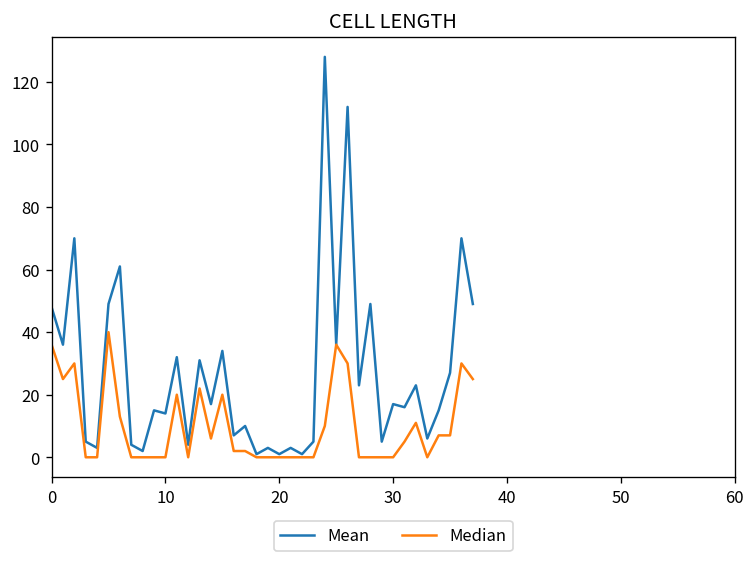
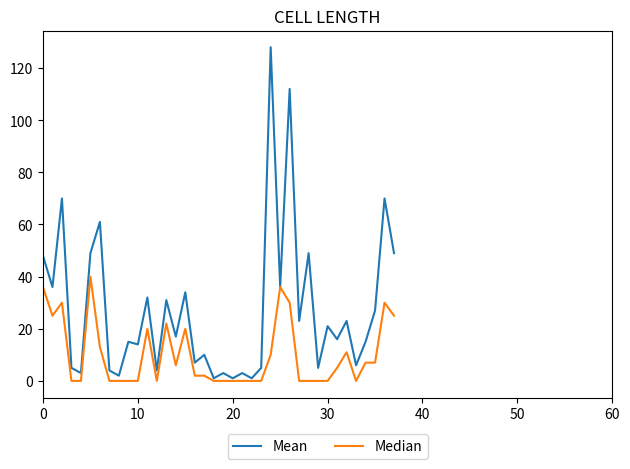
  {
    "Mean": {
      "0": 48,
      "10": 14,
      "20": 1,
-     "30": 17
+     "30": 21
    },
    "Median": {
      "0": 36,
      "10": 0,
      "20": 0,
      "30": 0
    }
  }
